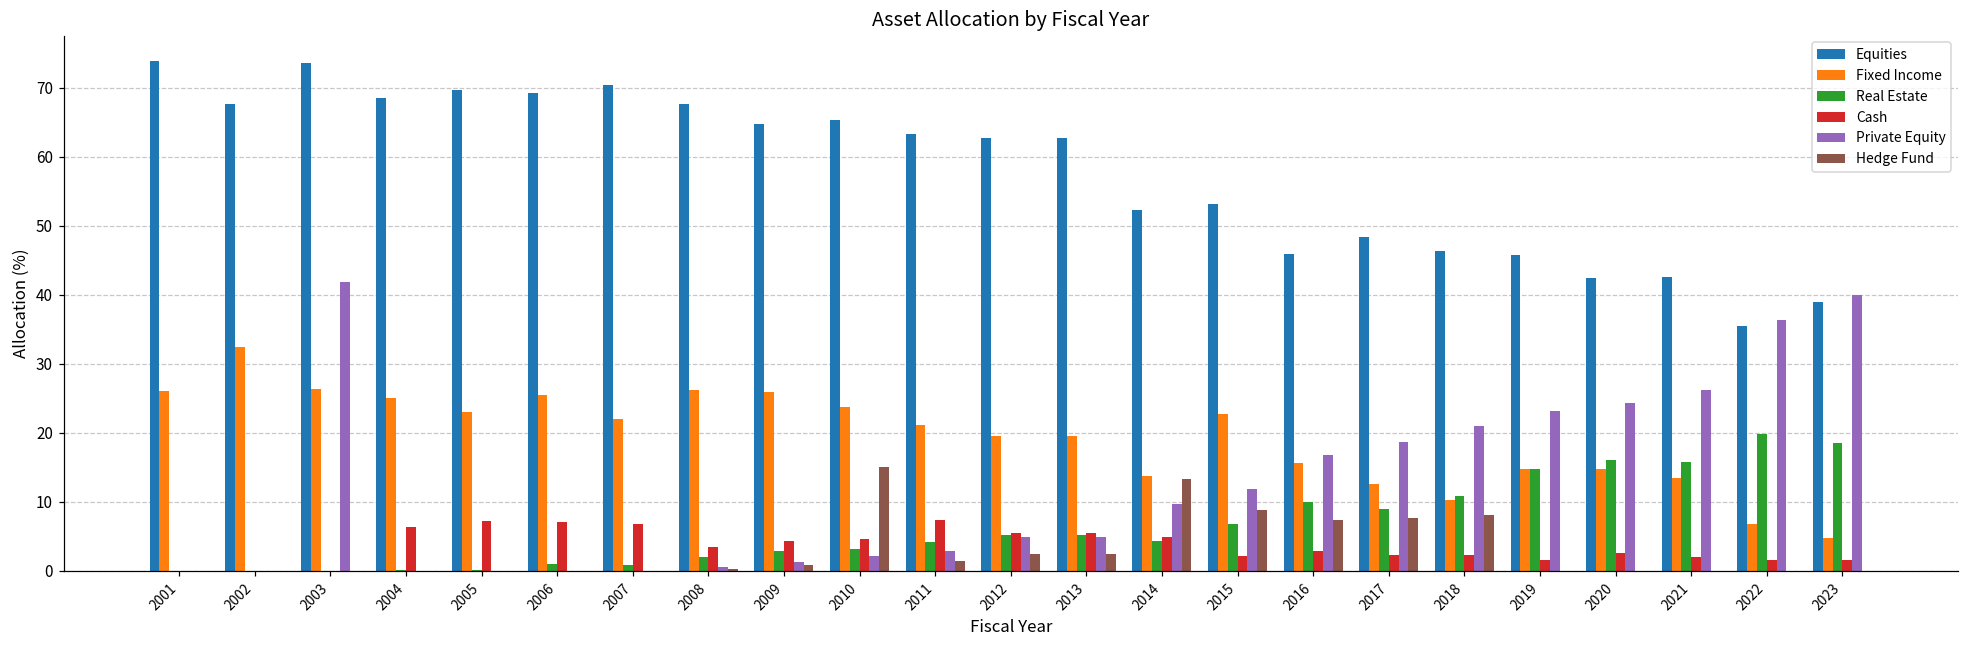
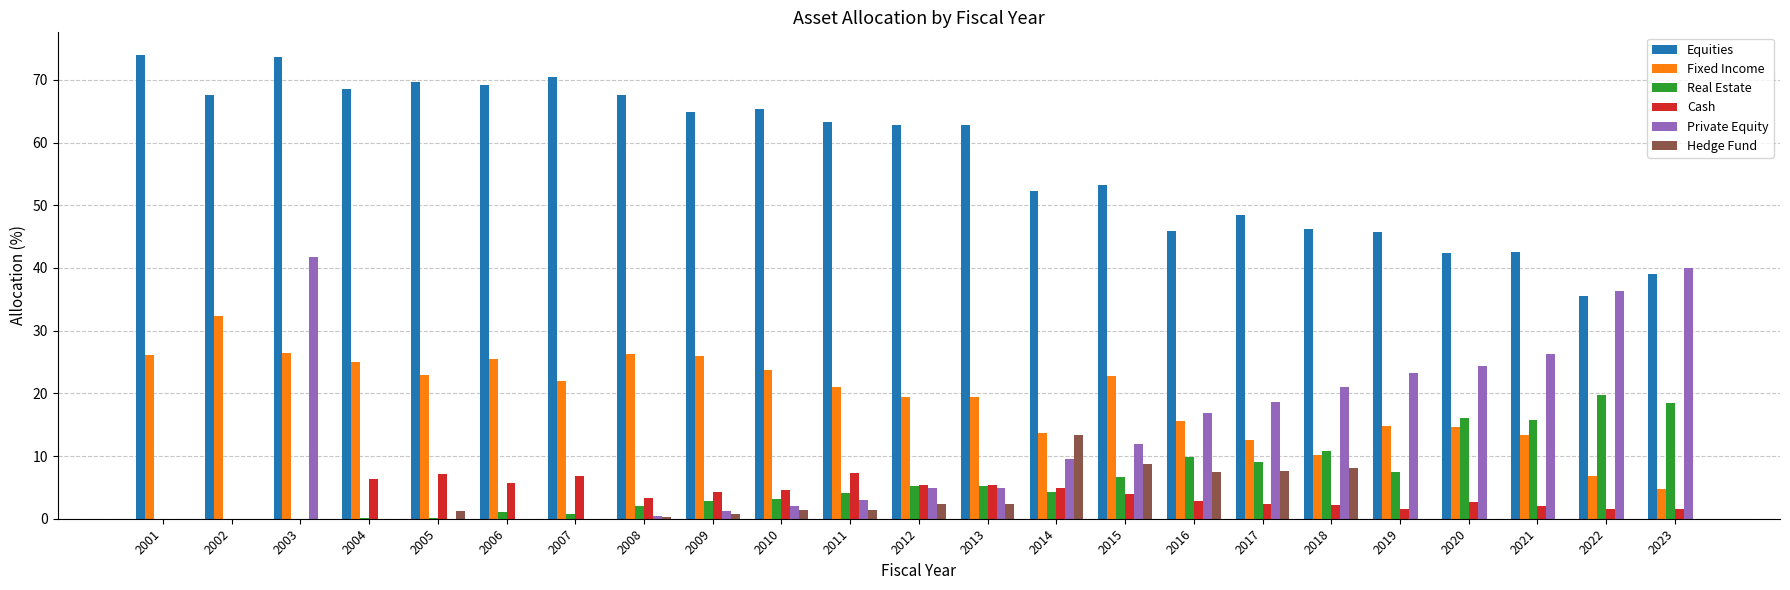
  {
    "Equities": {
      "2001": 74,
      "2002": 68,
      "2003": 74,
      "2004": 69,
      "2005": 70,
      "2006": 69,
      "2007": 70,
      "2008": 68,
      "2009": 65,
      "2010": 65,
      "2011": 63,
      "2012": 63,
      "2013": 63,
      "2014": 52,
      "2015": 53,
      "2016": 46,
      "2017": 48,
      "2018": 46,
      "2019": 46,
      "2020": 42,
      "2021": 43,
      "2022": 36,
      "2023": 39
    },
    "Fixed Income": {
      "2001": 26,
      "2002": 32,
      "2003": 26,
      "2004": 25,
      "2005": 23,
      "2006": 26,
      "2007": 22,
      "2008": 26,
      "2009": 26,
      "2010": 24,
      "2011": 21,
      "2012": 19,
      "2013": 19,
      "2014": 14,
      "2015": 23,
      "2016": 16,
      "2017": 13,
      "2018": 10,
      "2019": 15,
      "2020": 15,
      "2021": 13,
      "2022": 7,
      "2023": 5
    },
    "Real Estate": {
      "2001": 0,
      "2002": 0,
      "2003": 0,
      "2006": 1,
      "2007": 1,
      "2008": 2,
      "2009": 3,
      "2010": 3,
      "2011": 4,
      "2012": 5,
      "2013": 5,
      "2014": 4,
      "2015": 7,
      "2016": 10,
      "2017": 9,
      "2018": 11,
-     "2019": 15,
+     "2019": 8,
      "2020": 16,
      "2021": 16,
      "2022": 20,
      "2023": 19
    },
    "Cash": {
      "2001": 0,
      "2002": 0,
      "2003": 0,
      "2004": 6,
      "2005": 7,
-     "2006": 7,
+     "2006": 6,
      "2007": 7,
      "2008": 3,
      "2009": 4,
      "2010": 5,
      "2011": 7,
      "2012": 5,
      "2013": 5,
      "2014": 5,
-     "2015": 2,
+     "2015": 4,
      "2016": 3,
      "2017": 2,
      "2018": 2,
      "2019": 2,
      "2020": 3,
      "2021": 2,
      "2022": 2,
      "2023": 2
    },
    "Private Equity": {
      "2001": 0,
      "2002": 0,
      "2003": 42,
      "2004": 0,
      "2005": 0,
      "2006": 0,
      "2007": 0,
      "2008": 0,
      "2009": 1,
      "2010": 2,
      "2011": 3,
      "2012": 5,
      "2013": 5,
      "2014": 10,
      "2015": 12,
      "2016": 17,
      "2017": 19,
      "2018": 21,
      "2019": 23,
      "2020": 24,
      "2021": 26,
      "2022": 36,
      "2023": 40
    },
    "Hedge Fund": {
      "2001": 0,
      "2002": 0,
      "2003": 0,
      "2004": 0,
-     "2005": 0,
+     "2005": 1,
      "2006": 0,
      "2007": 0,
      "2009": 1,
-     "2010": 15,
+     "2010": 1,
      "2011": 1,
      "2012": 2,
      "2013": 2,
      "2014": 13,
      "2015": 9,
      "2016": 7,
      "2017": 8,
      "2018": 8,
      "2019": 0,
      "2020": 0,
      "2021": 0,
      "2022": 0,
      "2023": 0
    }
  }
